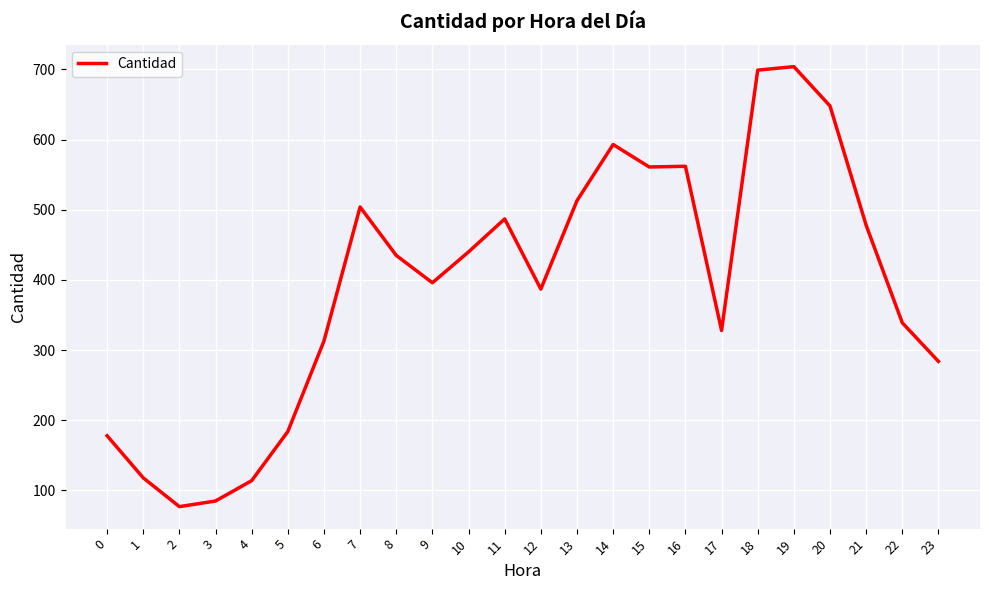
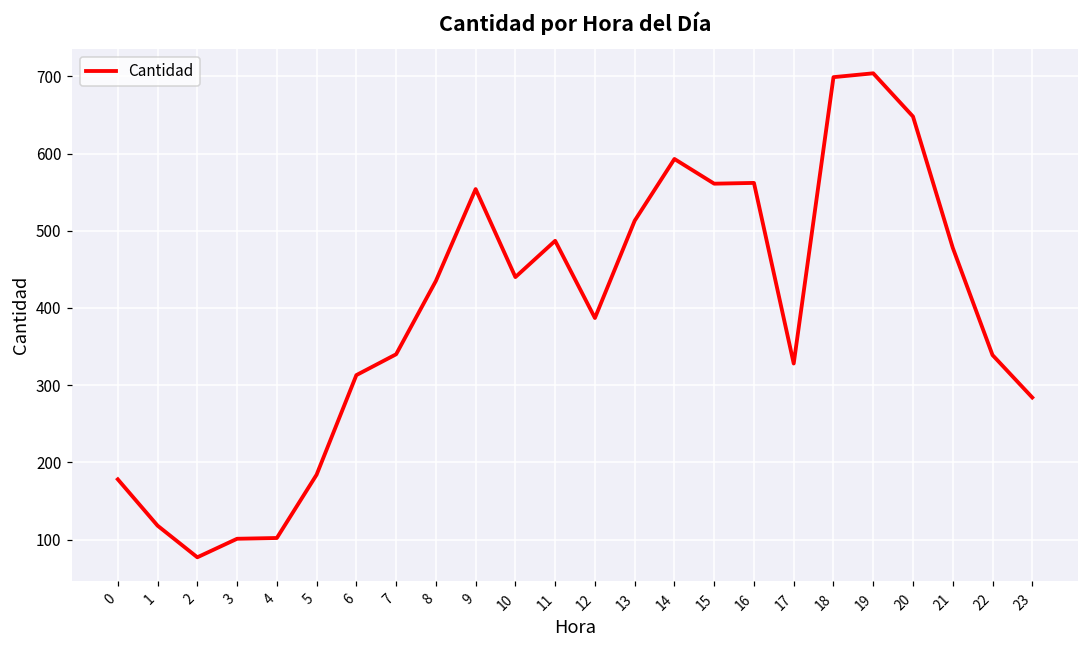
  {
    "0": 180,
    "1": 120,
    "2": 80,
-   "3": 90,
-   "4": 110,
+   "3": 100,
+   "4": 100,
    "5": 180,
    "6": 310,
-   "7": 500,
+   "7": 340,
    "8": 440,
-   "9": 400,
+   "9": 550,
    "10": 440,
    "11": 490,
    "12": 390,
    "13": 510,
    "14": 590,
    "15": 560,
    "16": 560,
    "17": 330,
    "18": 700,
    "19": 700,
    "20": 650,
    "21": 480,
    "22": 340,
    "23": 280
  }
